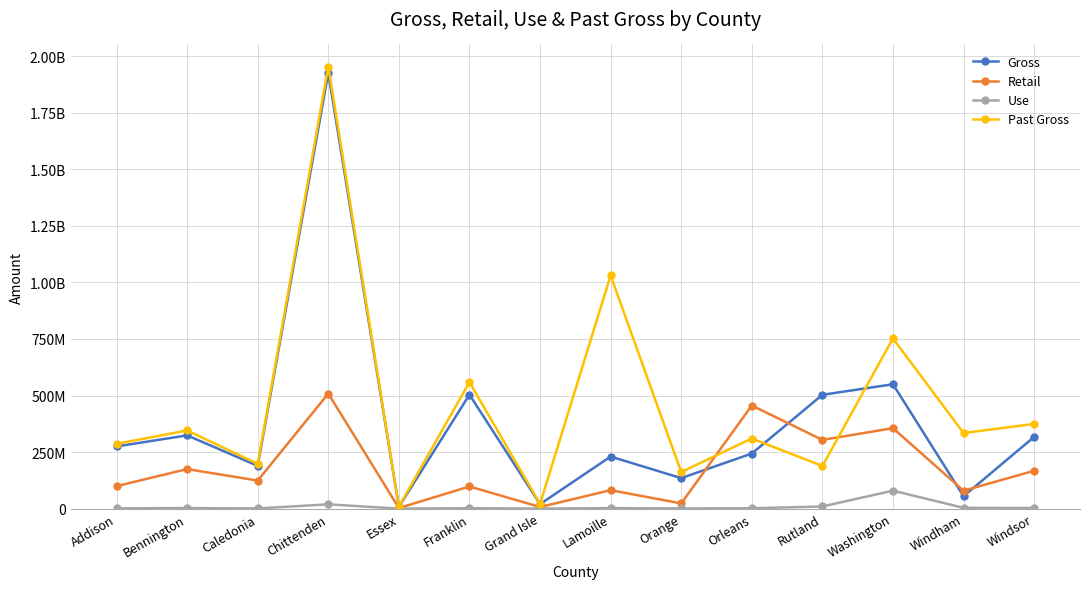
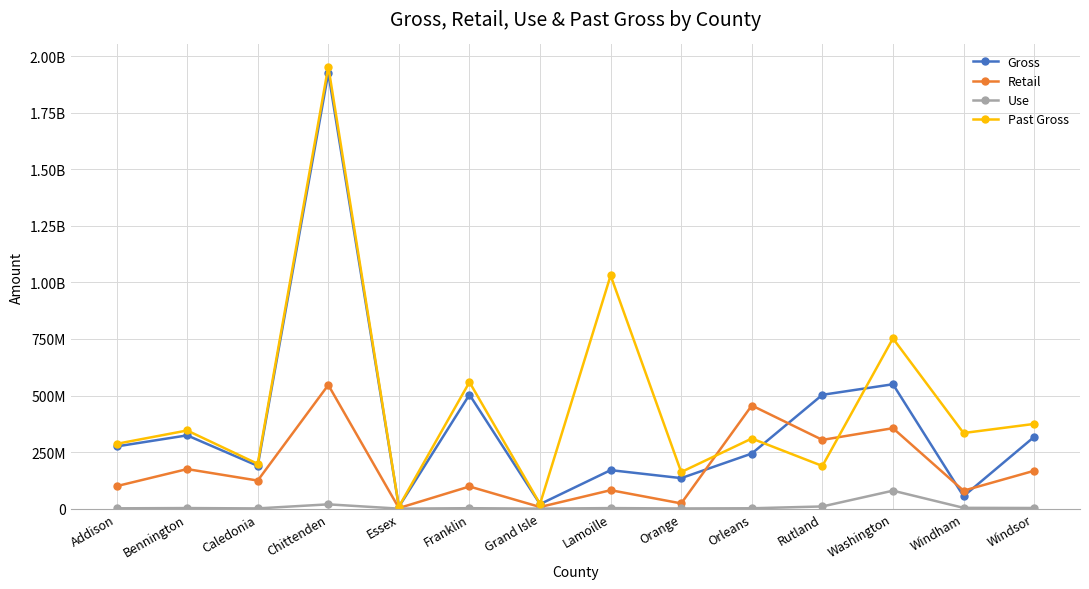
  {
    "Gross": {
      "Bennington": 320000000,
      "Chittenden": 1930000000,
      "Franklin": 500000000,
-     "Lamoille": 230000000,
+     "Lamoille": 170000000,
      "Orange": 130000000,
      "Orleans": 240000000,
      "Rutland": 500000000,
      "Washington": 550000000,
      "Windham": 50000000,
      "Windsor": 320000000
    },
    "Retail": {
      "Addison": 100000000,
      "Bennington": 170000000,
      "Caledonia": 120000000,
-     "Chittenden": 510000000,
+     "Chittenden": 550000000,
      "Franklin": 100000000,
      "Lamoille": 80000000,
      "Orange": 20000000,
      "Orleans": 460000000,
      "Rutland": 300000000,
      "Washington": 360000000,
      "Windham": 80000000,
      "Windsor": 170000000
    },
    "Use": {
      "Addison": 0,
      "Bennington": 0,
      "Caledonia": 0,
      "Chittenden": 20000000,
      "Franklin": 0,
      "Lamoille": 0,
      "Orange": 0,
      "Orleans": 0,
      "Rutland": 10000000,
      "Washington": 80000000,
      "Windham": 0,
      "Windsor": 0
    },
    "Past Gross": {
      "Bennington": 350000000,
      "Chittenden": 1950000000,
      "Franklin": 560000000,
      "Lamoille": 1030000000,
      "Orange": 160000000,
      "Orleans": 310000000,
      "Rutland": 190000000,
      "Washington": 750000000,
      "Windham": 330000000,
      "Windsor": 370000000
    }
  }
